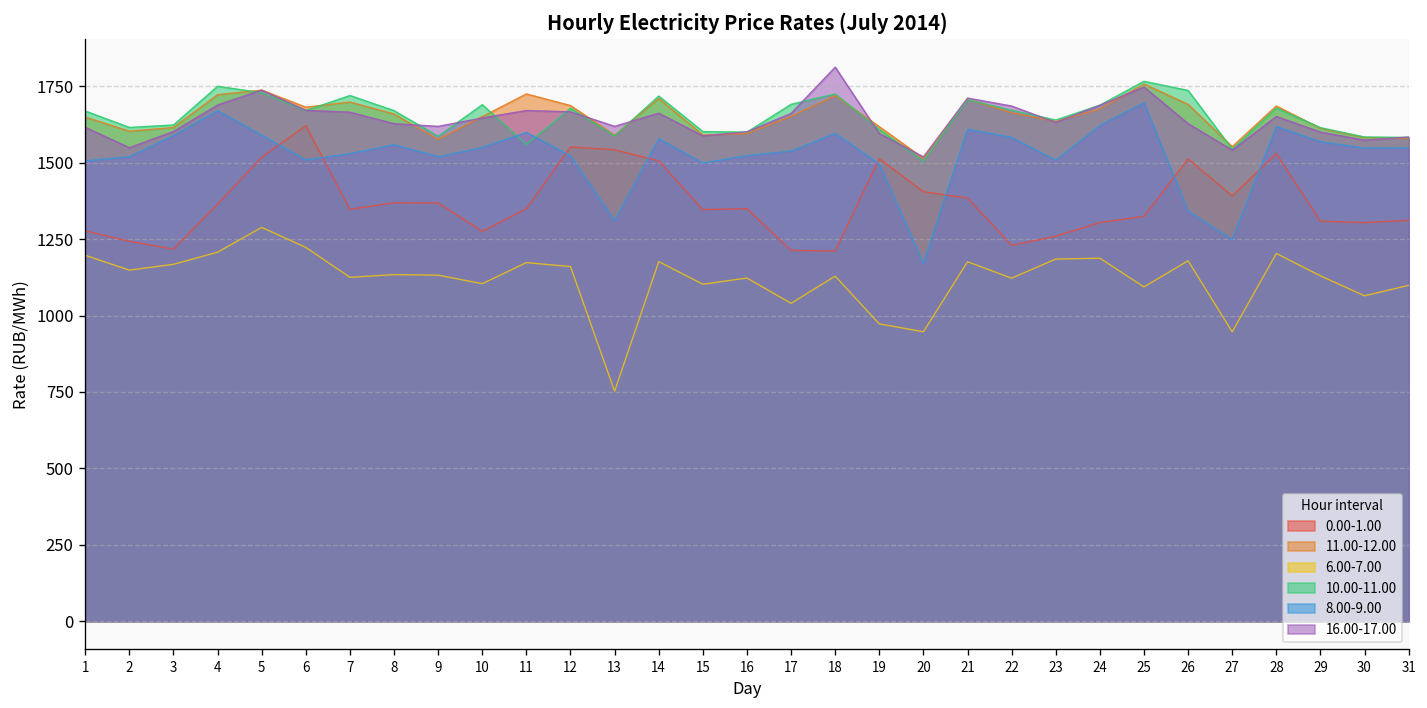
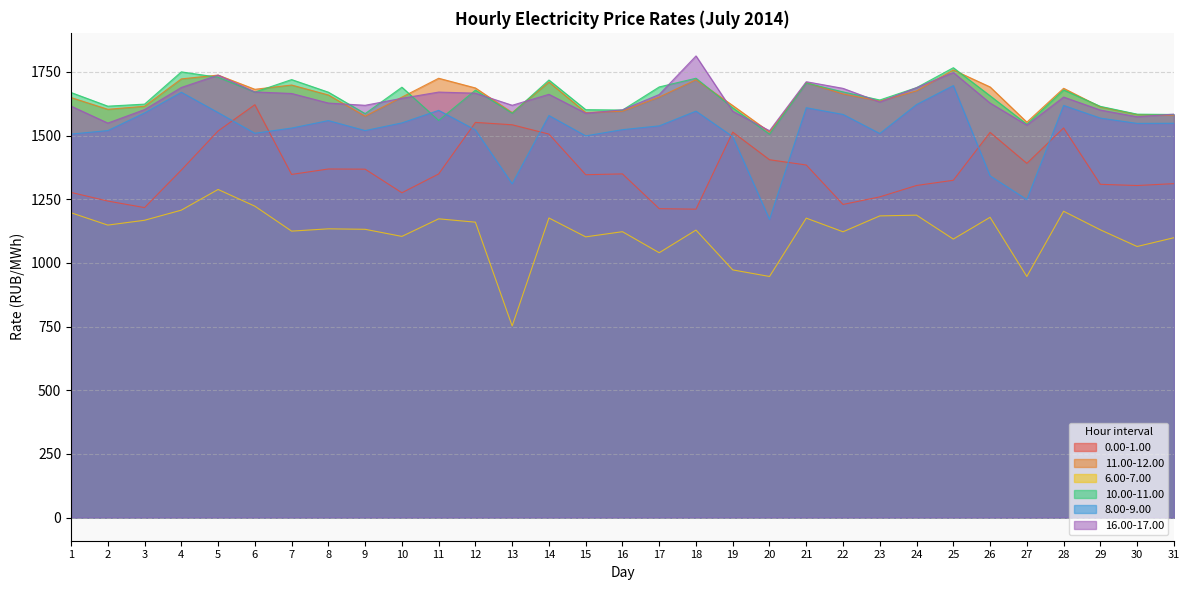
  {
    "6.00-7.00": {
      "1": 1200,
      "2": 1150,
      "3": 1170,
      "4": 1210,
      "5": 1290,
      "6": 1220,
      "7": 1130,
      "8": 1130,
      "9": 1130,
      "10": 1100,
      "11": 1170,
      "12": 1160,
      "13": 750,
      "14": 1180,
      "15": 1100,
      "16": 1120,
      "17": 1040,
      "18": 1130,
      "19": 970,
      "20": 950,
      "21": 1180,
      "22": 1120,
      "23": 1180,
      "24": 1190,
      "25": 1090,
      "26": 1180,
      "27": 950,
      "28": 1200,
      "29": 1130,
      "30": 1060,
      "31": 1100
    },
    "10.00-11.00": {
      "1": 1670,
      "2": 1620,
      "4": 1750,
      "7": 1720,
      "8": 1670,
      "9": 1590,
      "10": 1690,
      "11": 1560,
      "15": 1600,
      "17": 1690,
-     "26": 1740
+     "26": 1660
    },
    "8.00-9.00": {
      "1": 1510,
      "2": 1520,
      "3": 1590,
      "4": 1670,
      "5": 1590,
      "6": 1510,
      "7": 1530,
      "8": 1560,
      "9": 1520,
      "10": 1550,
      "11": 1600,
      "12": 1520,
      "13": 1310,
      "14": 1580,
      "15": 1500,
      "16": 1520,
      "17": 1540,
      "18": 1600,
      "19": 1500,
      "20": 1170,
      "21": 1610,
      "22": 1580,
      "23": 1510,
      "24": 1620,
      "25": 1700,
      "26": 1340,
      "27": 1250,
      "28": 1620,
      "29": 1570,
      "30": 1550,
      "31": 1550
    },
    "16.00-17.00": {
      "1": 1620,
      "2": 1550,
      "3": 1600,
      "4": 1690,
      "7": 1670,
      "8": 1630,
      "9": 1620,
      "11": 1670,
      "12": 1670,
      "13": 1620,
      "14": 1660,
      "18": 1810,
      "19": 1600,
      "22": 1690,
      "26": 1630,
      "28": 1650,
      "29": 1600
    }
  }
